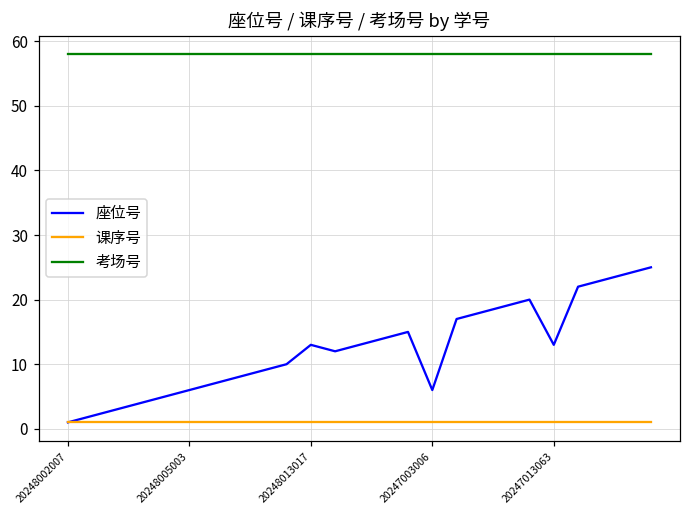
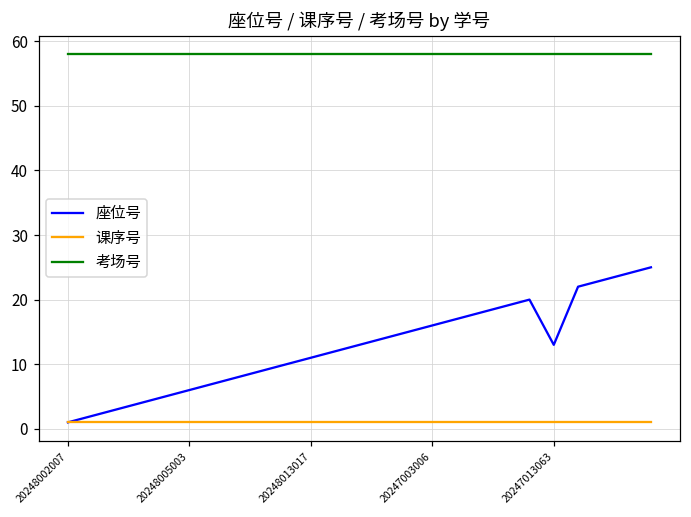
  {
    "座位号": {
      "20248005003": 6,
-     "20248013017": 13,
-     "20247003006": 6,
+     "20248013017": 11,
+     "20247003006": 16,
      "20247013063": 13
    },
    "课序号": {
      "20248005003": 1,
      "20248013017": 1,
      "20247003006": 1,
      "20247013063": 1
    },
    "考场号": {
      "20248002007": 58,
      "20248005003": 58,
      "20248013017": 58,
      "20247003006": 58,
      "20247013063": 58
    }
  }
